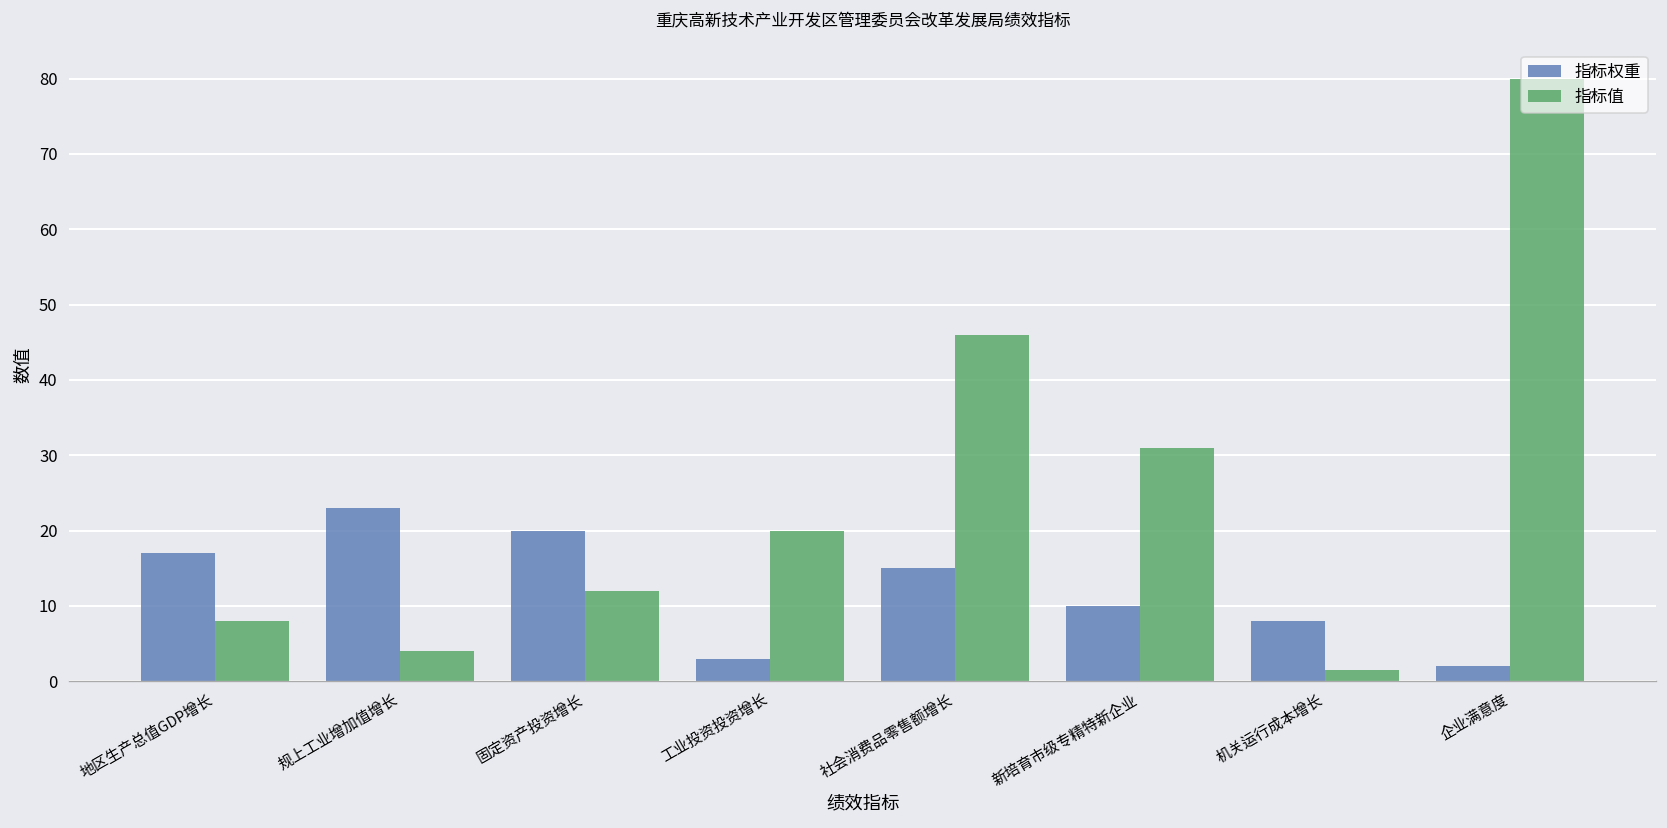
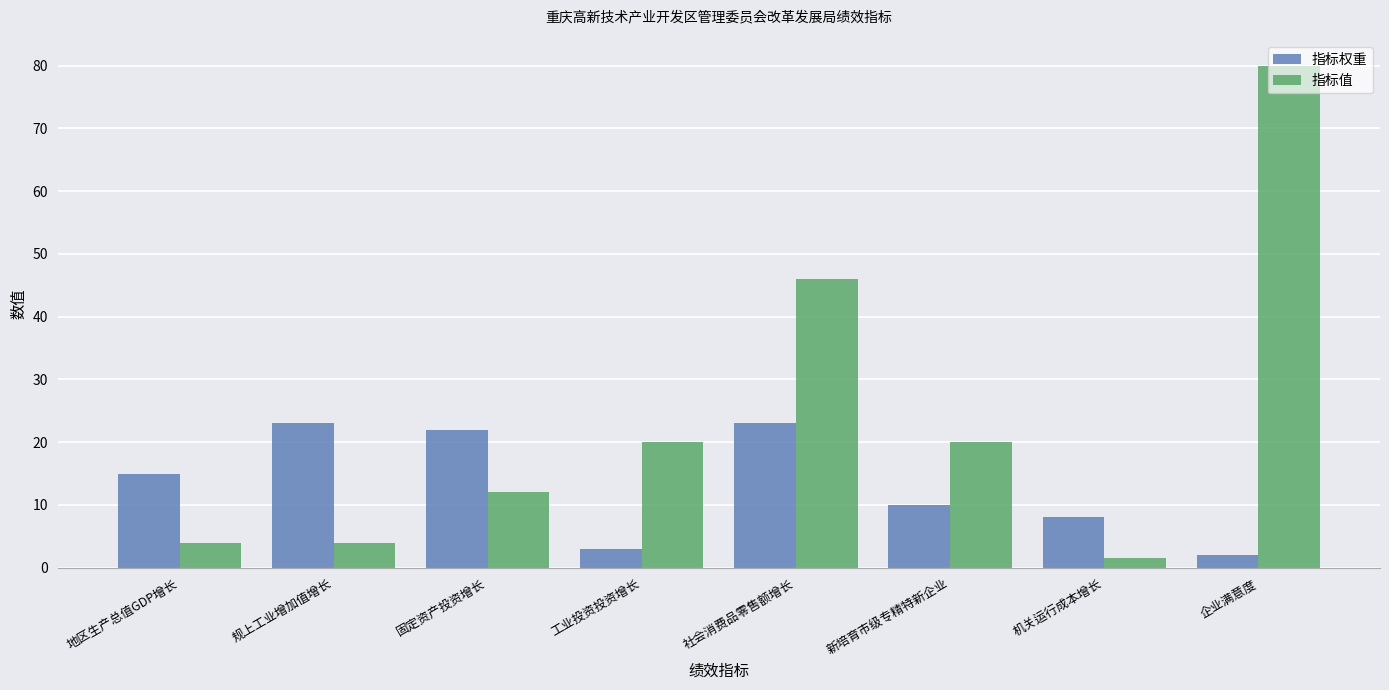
  {
    "指标权重": {
-     "地区生产总值GDP增长": 17,
+     "地区生产总值GDP增长": 15,
      "规上工业增加值增长": 23,
-     "固定资产投资增长": 20,
+     "固定资产投资增长": 22,
      "工业投资投资增长": 3,
-     "社会消费品零售额增长": 15,
+     "社会消费品零售额增长": 23,
      "新培育市级专精特新企业": 10,
      "机关运行成本增长": 8,
      "企业满意度": 2
    },
    "指标值": {
-     "地区生产总值GDP增长": 8,
+     "地区生产总值GDP增长": 4,
      "规上工业增加值增长": 4,
      "固定资产投资增长": 12,
      "工业投资投资增长": 20,
      "社会消费品零售额增长": 46,
-     "新培育市级专精特新企业": 31,
+     "新培育市级专精特新企业": 20,
      "机关运行成本增长": 2
    }
  }
